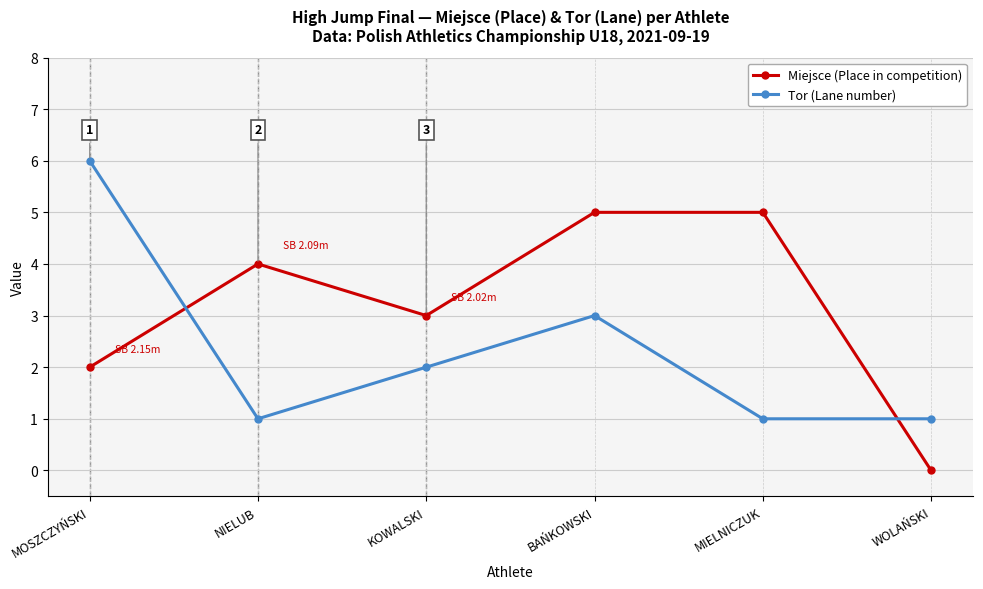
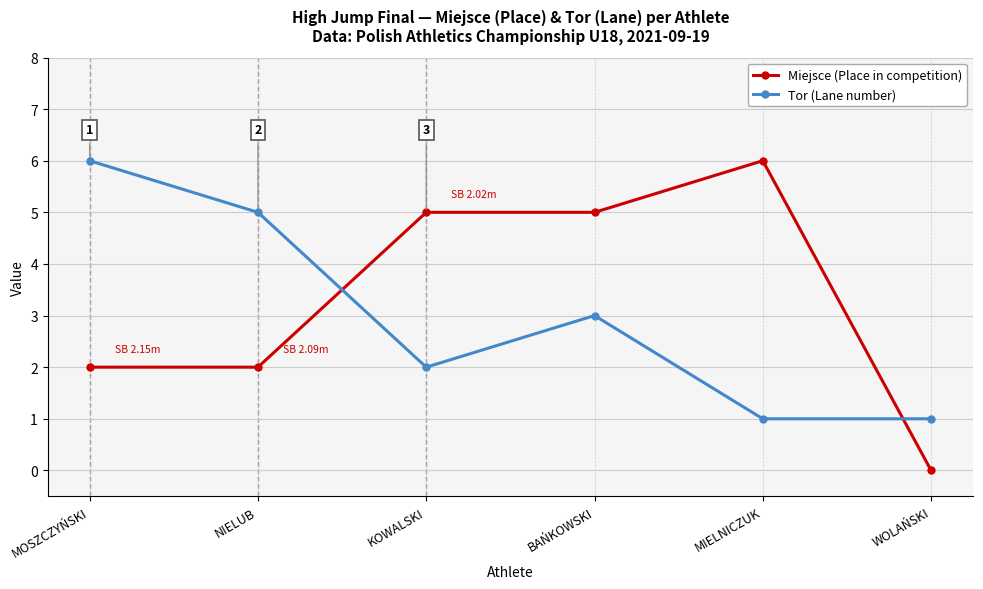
  {
    "Miejsce (Place in competition)": {
      "MOSZCZYŃSKI": 2,
-     "NIELUB": 4,
-     "KOWALSKI": 3,
+     "NIELUB": 2,
+     "KOWALSKI": 5,
      "BAŃKOWSKI": 5,
-     "MIELNICZUK": 5,
+     "MIELNICZUK": 6,
      "WOLAŃSKI": 0
    },
    "Tor (Lane number)": {
-     "NIELUB": 1,
+     "NIELUB": 5,
      "KOWALSKI": 2,
      "BAŃKOWSKI": 3,
      "MIELNICZUK": 1,
      "WOLAŃSKI": 1
    }
  }
